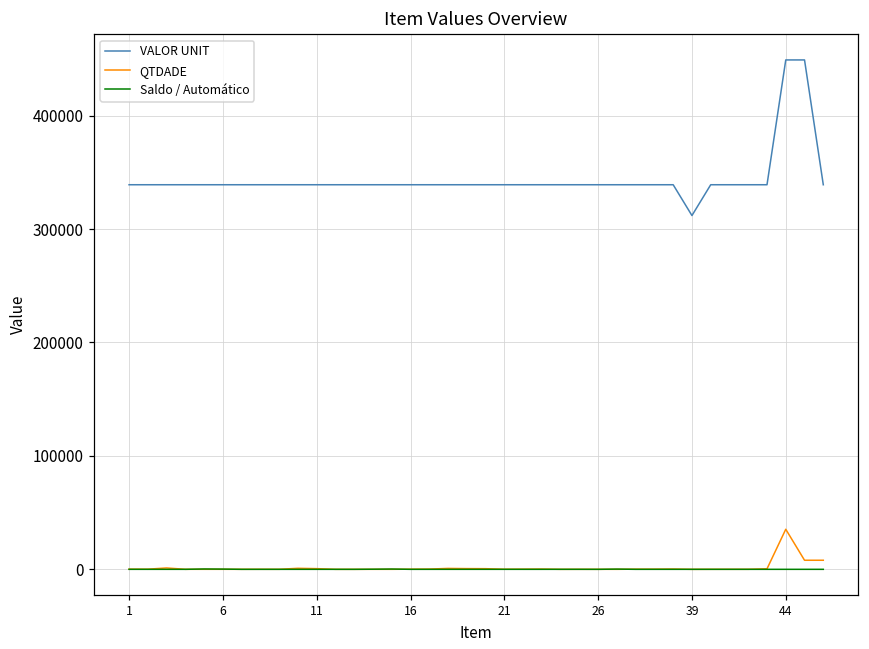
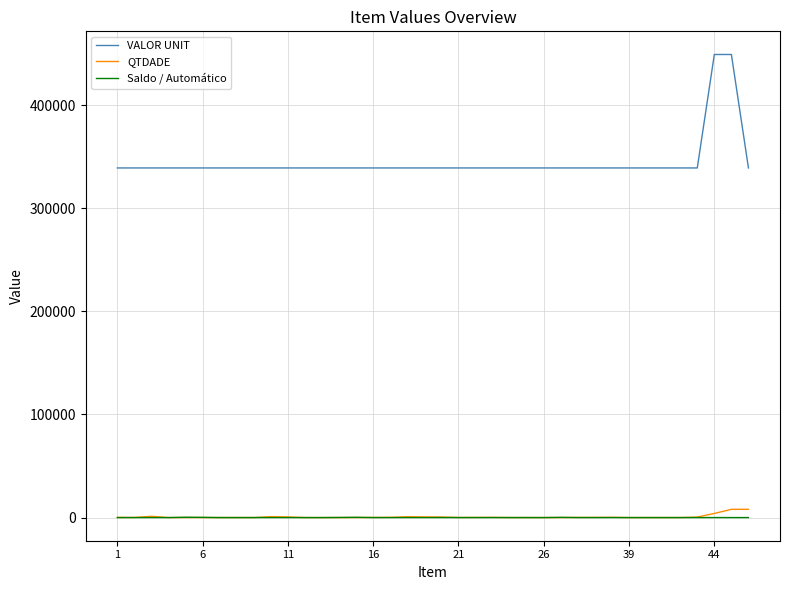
  {
    "VALOR UNIT": {
-     "39": 312000,
+     "39": 339000,
      "44": 449000
    },
    "QTDADE": {
-     "44": 35000
+     "44": 4000
    },
    "Saldo / Automático": {
      "44": 0
    }
  }
